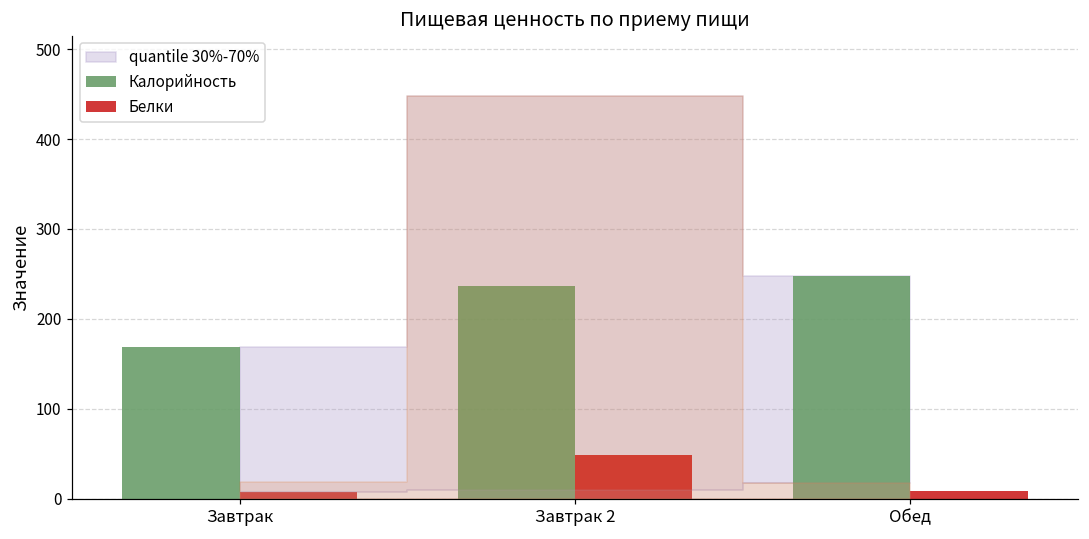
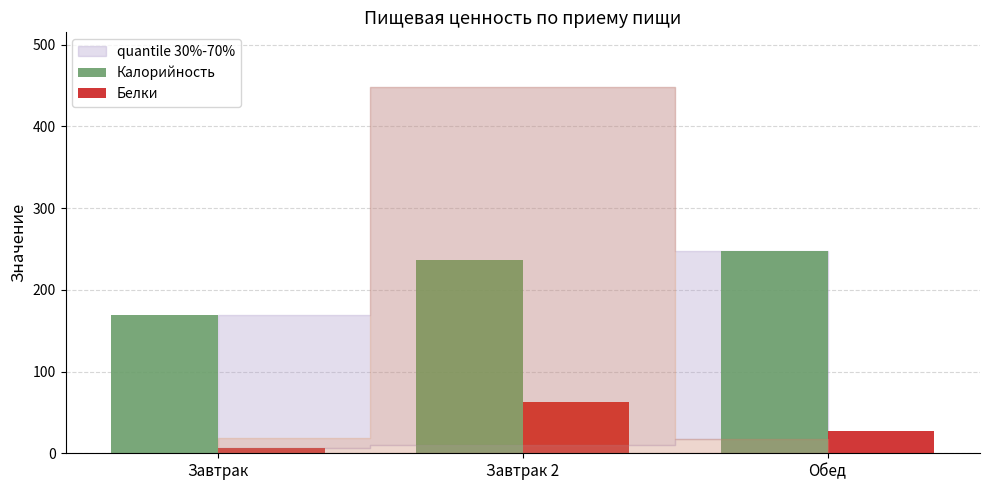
  {
    "Калорийность": {
      "Завтрак": 170,
      "Завтрак 2": 240,
      "Обед": 250
    },
    "Белки": {
      "Завтрак": 10,
-     "Завтрак 2": 50,
-     "Обед": 10
+     "Завтрак 2": 60,
+     "Обед": 30
    }
  }
